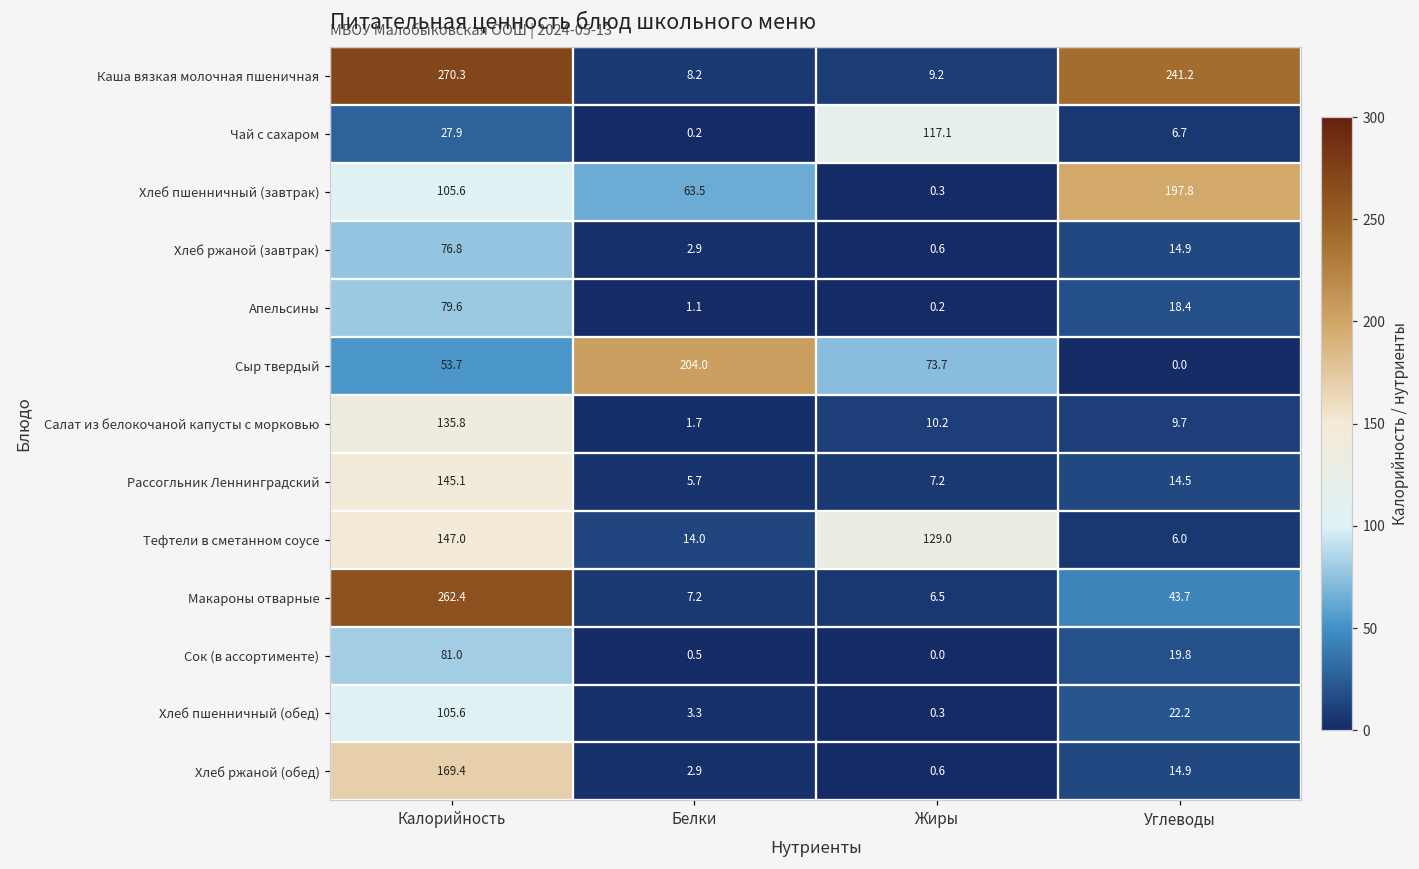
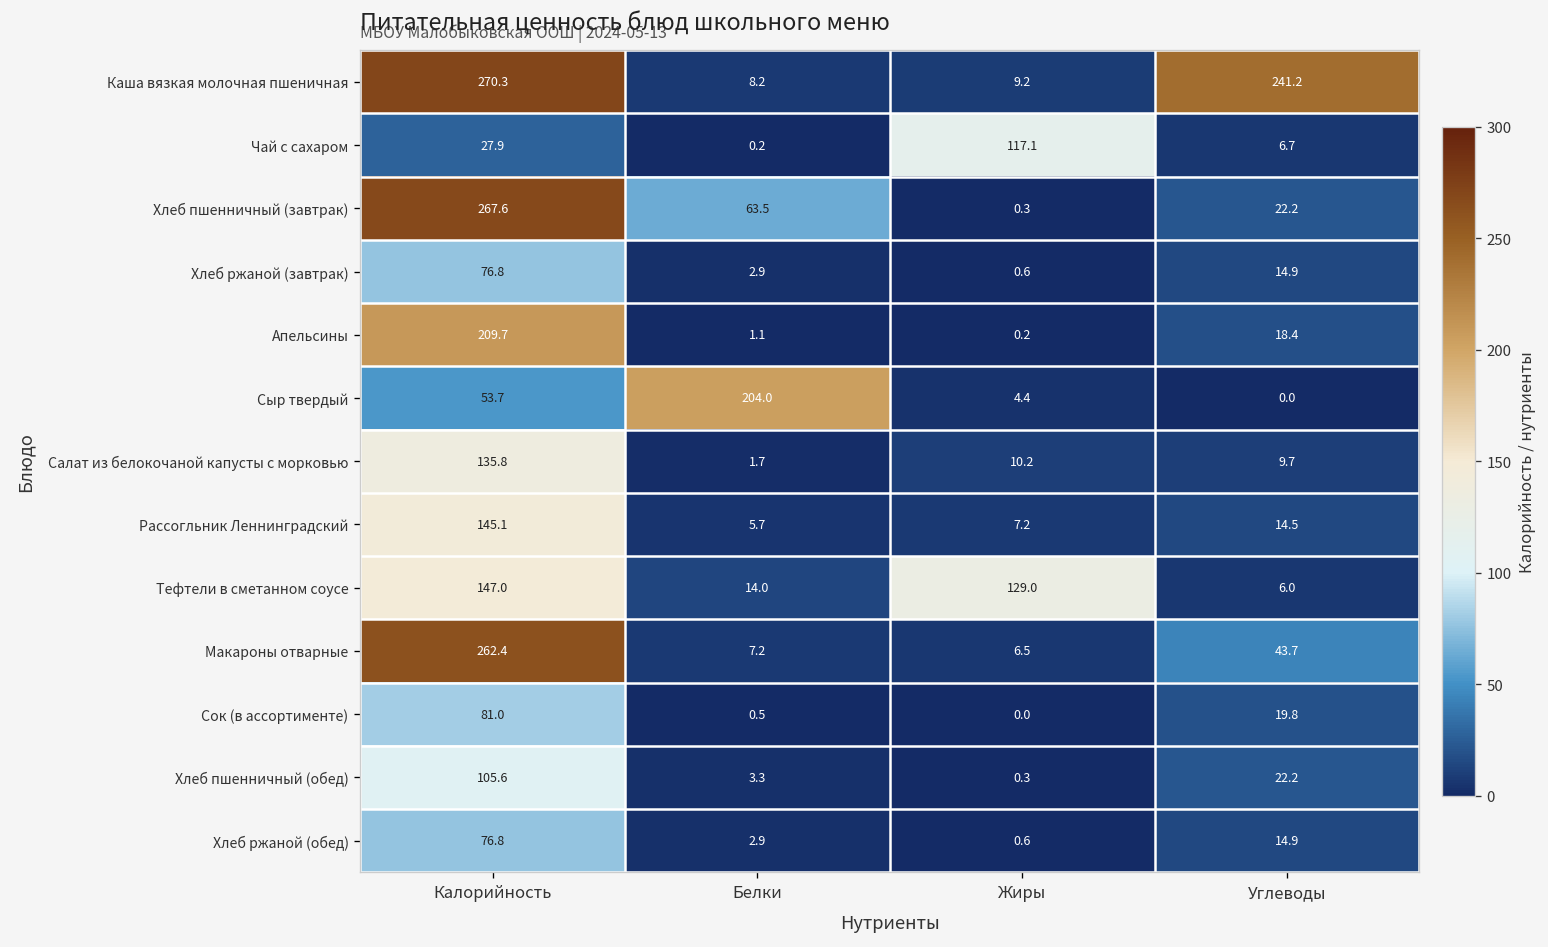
  {
    "Каша вязкая молочная пшеничная": {
      "Калорийность": 270.3,
      "Белки": 8.2,
      "Жиры": 9.2,
      "Углеводы": 241.2
    },
    "Чай с сахаром": {
      "Калорийность": 27.9,
      "Белки": 0.2,
      "Жиры": 117.1,
      "Углеводы": 6.7
    },
    "Хлеб пшенничный (завтрак)": {
-     "Калорийность": 105.6,
+     "Калорийность": 267.6,
      "Белки": 63.5,
      "Жиры": 0.3,
-     "Углеводы": 197.8
+     "Углеводы": 22.2
    },
    "Хлеб ржаной (завтрак)": {
      "Калорийность": 76.8,
      "Белки": 2.9,
      "Жиры": 0.6,
      "Углеводы": 14.9
    },
    "Апельсины": {
-     "Калорийность": 79.6,
+     "Калорийность": 209.7,
      "Белки": 1.1,
      "Жиры": 0.2,
      "Углеводы": 18.4
    },
    "Сыр твердый": {
      "Калорийность": 53.7,
      "Белки": 204.0,
-     "Жиры": 73.7,
+     "Жиры": 4.4,
      "Углеводы": 0.0
    },
    "Салат из белокочаной капусты с морковью": {
      "Калорийность": 135.8,
      "Белки": 1.7,
      "Жиры": 10.2,
      "Углеводы": 9.7
    },
    "Рассогльник Леннинградский": {
      "Калорийность": 145.1,
      "Белки": 5.7,
      "Жиры": 7.2,
      "Углеводы": 14.5
    },
    "Тефтели в сметанном соусе": {
      "Калорийность": 147.0,
      "Белки": 14.0,
      "Жиры": 129.0,
      "Углеводы": 6.0
    },
    "Макароны отварные": {
      "Калорийность": 262.4,
      "Белки": 7.2,
      "Жиры": 6.5,
      "Углеводы": 43.7
    },
    "Сок (в ассортименте)": {
      "Калорийность": 81.0,
      "Белки": 0.5,
      "Жиры": 0.0,
      "Углеводы": 19.8
    },
    "Хлеб пшенничный (обед)": {
      "Калорийность": 105.6,
      "Белки": 3.3,
      "Жиры": 0.3,
      "Углеводы": 22.2
    },
    "Хлеб ржаной (обед)": {
-     "Калорийность": 169.4,
+     "Калорийность": 76.8,
      "Белки": 2.9,
      "Жиры": 0.6,
      "Углеводы": 14.9
    }
  }
